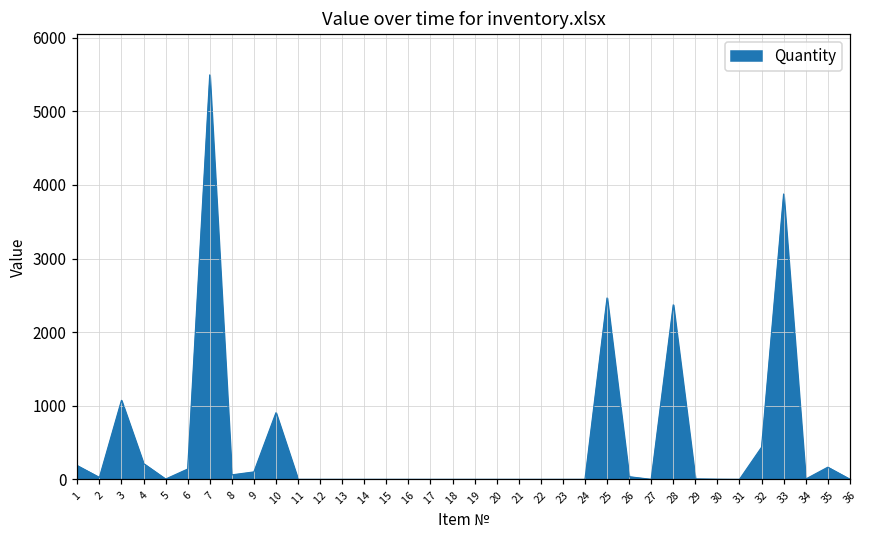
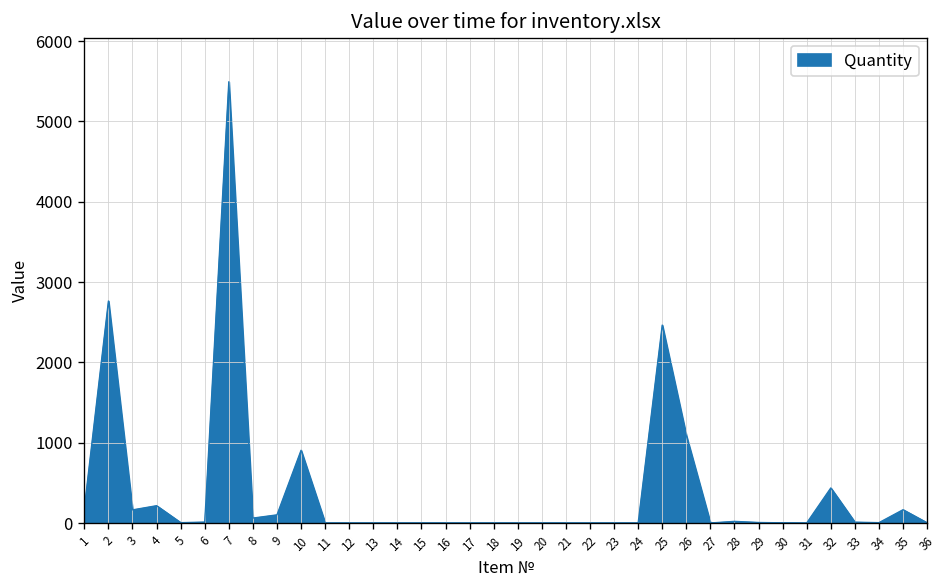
  {
    "1": 200,
-   "2": 0,
-   "3": 1100,
+   "2": 2800,
+   "3": 200,
    "4": 200,
    "5": 0,
-   "6": 100,
+   "6": 0,
    "7": 5500,
    "8": 100,
    "9": 100,
    "10": 900,
    "11": 0,
    "12": 0,
    "13": 0,
    "14": 0,
    "15": 0,
    "16": 0,
    "17": 0,
    "18": 0,
    "19": 0,
    "20": 0,
    "21": 0,
    "22": 0,
    "23": 0,
    "24": 0,
    "25": 2500,
-   "26": 0,
+   "26": 1100,
    "27": 0,
-   "28": 2400,
+   "28": 0,
    "29": 0,
    "30": 0,
    "31": 0,
    "32": 400,
-   "33": 3900,
+   "33": 0,
    "34": 0,
    "35": 200,
    "36": 0
  }
